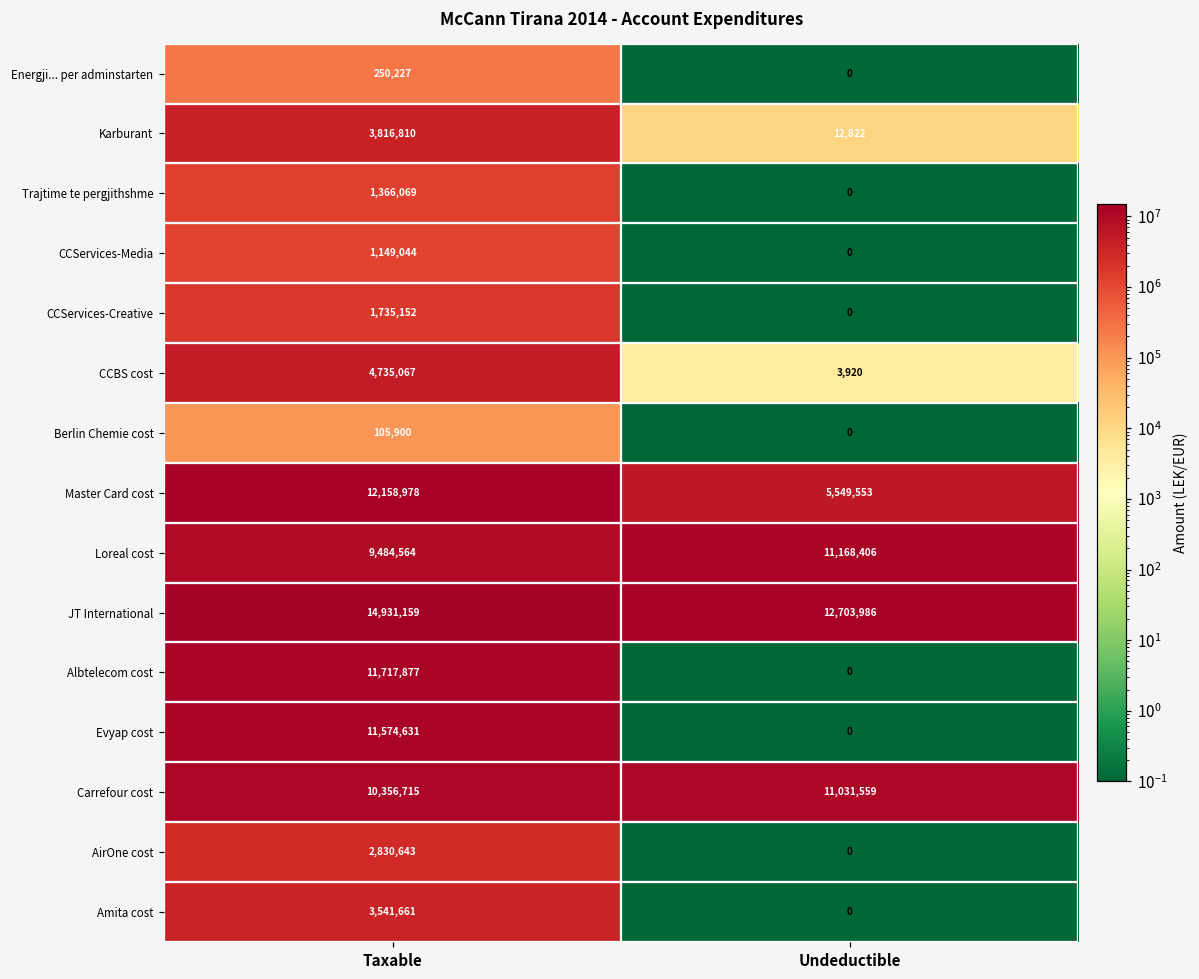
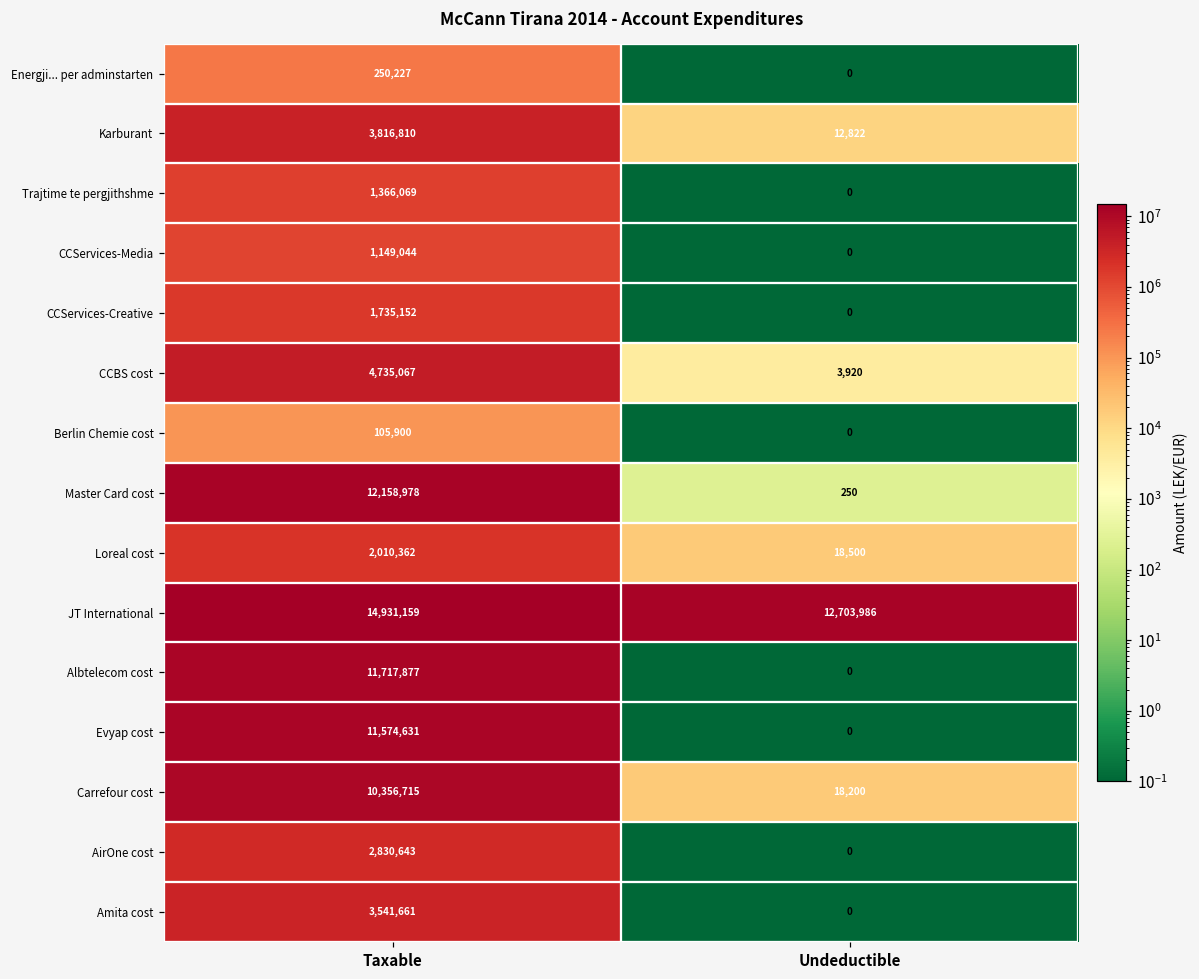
  {
    "Energji... per adminstarten": {
      "Taxable": "250,227",
      "Undeductible": "0"
    },
    "Karburant": {
      "Taxable": "3,816,810",
      "Undeductible": "12,822"
    },
    "Trajtime te pergjithshme": {
      "Taxable": "1,366,069",
      "Undeductible": "0"
    },
    "CCServices-Media": {
      "Taxable": "1,149,044",
      "Undeductible": "0"
    },
    "CCServices-Creative": {
      "Taxable": "1,735,152",
      "Undeductible": "0"
    },
    "CCBS cost": {
      "Taxable": "4,735,067",
      "Undeductible": "3,920"
    },
    "Berlin Chemie cost": {
      "Taxable": "105,900",
      "Undeductible": "0"
    },
    "Master Card cost": {
      "Taxable": "12,158,978",
-     "Undeductible": "5,549,553"
+     "Undeductible": "250"
    },
    "Loreal cost": {
-     "Taxable": "9,484,564",
-     "Undeductible": "11,168,406"
+     "Taxable": "2,010,362",
+     "Undeductible": "18,500"
    },
    "JT International": {
      "Taxable": "14,931,159",
      "Undeductible": "12,703,986"
    },
    "Albtelecom cost": {
      "Taxable": "11,717,877",
      "Undeductible": "0"
    },
    "Evyap cost": {
      "Taxable": "11,574,631",
      "Undeductible": "0"
    },
    "Carrefour cost": {
      "Taxable": "10,356,715",
-     "Undeductible": "11,031,559"
+     "Undeductible": "18,200"
    },
    "AirOne cost": {
      "Taxable": "2,830,643",
      "Undeductible": "0"
    },
    "Amita cost": {
      "Taxable": "3,541,661",
      "Undeductible": "0"
    }
  }
